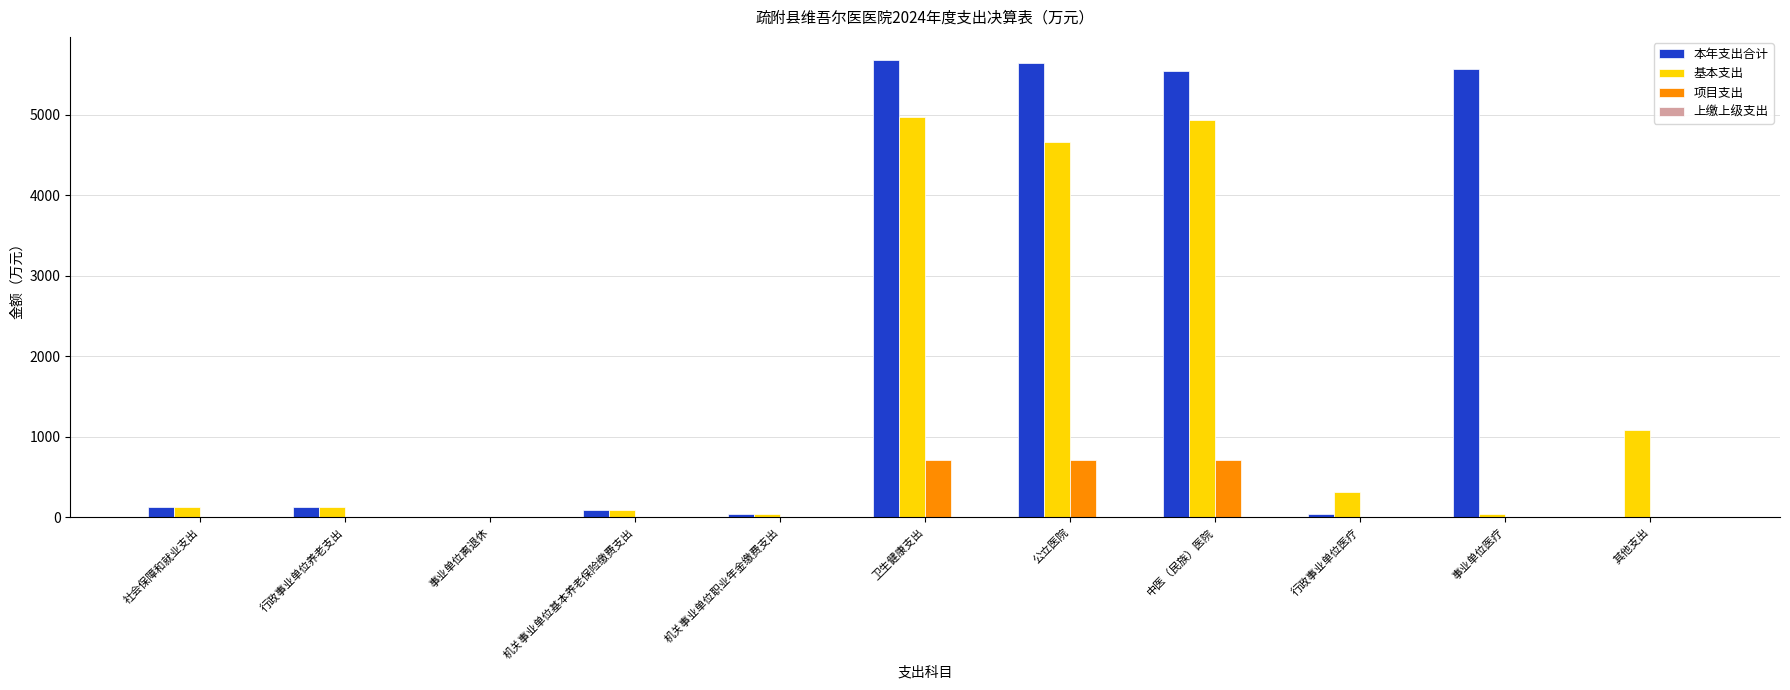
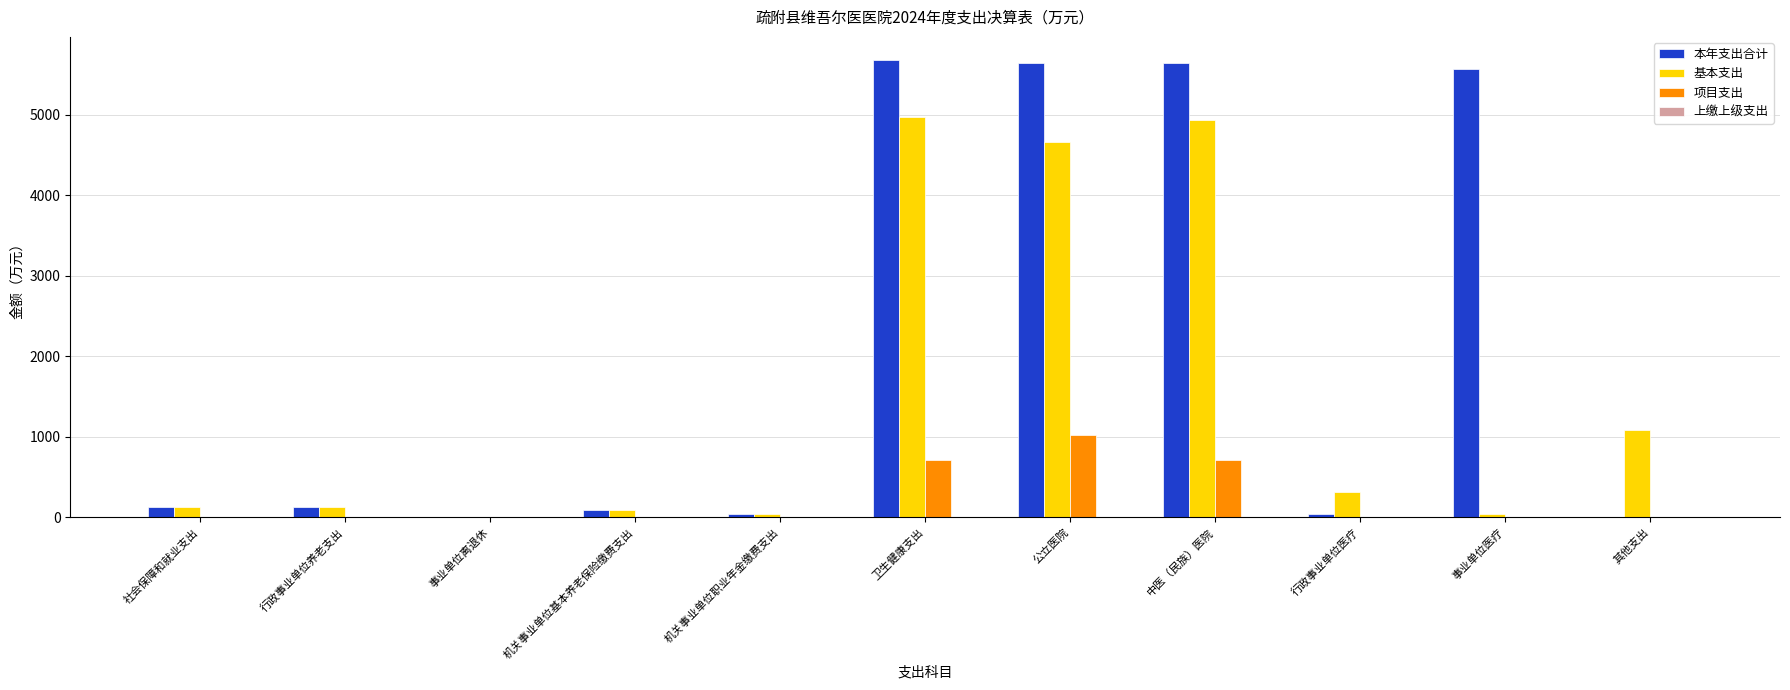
  {
    "本年支出合计": {
      "社会保障和就业支出": 100,
      "行政事业单位养老支出": 100,
      "机关事业单位基本养老保险缴费支出": 100,
      "机关事业单位职业年金缴费支出": 0,
      "卫生健康支出": 5700,
      "公立医院": 5600,
-     "中医（民族）医院": 5500,
+     "中医（民族）医院": 5600,
      "行政事业单位医疗": 0,
      "事业单位医疗": 5600
    },
    "基本支出": {
      "社会保障和就业支出": 100,
      "行政事业单位养老支出": 100,
      "机关事业单位基本养老保险缴费支出": 100,
      "机关事业单位职业年金缴费支出": 0,
      "卫生健康支出": 5000,
      "公立医院": 4700,
      "中医（民族）医院": 4900,
      "行政事业单位医疗": 300,
      "事业单位医疗": 0,
      "其他支出": 1100
    },
    "项目支出": {
      "社会保障和就业支出": 0,
      "行政事业单位养老支出": 0,
      "事业单位离退休": 0,
      "机关事业单位基本养老保险缴费支出": 0,
      "机关事业单位职业年金缴费支出": 0,
      "卫生健康支出": 700,
-     "公立医院": 700,
+     "公立医院": 1000,
      "中医（民族）医院": 700,
      "行政事业单位医疗": 0,
      "事业单位医疗": 0
    },
    "上缴上级支出": {
      "社会保障和就业支出": 0,
      "行政事业单位养老支出": 0,
      "事业单位离退休": 0,
      "机关事业单位基本养老保险缴费支出": 0,
      "机关事业单位职业年金缴费支出": 0,
      "卫生健康支出": 0,
      "公立医院": 0,
      "中医（民族）医院": 0,
      "行政事业单位医疗": 0,
      "事业单位医疗": 0,
      "其他支出": 0
    }
  }
